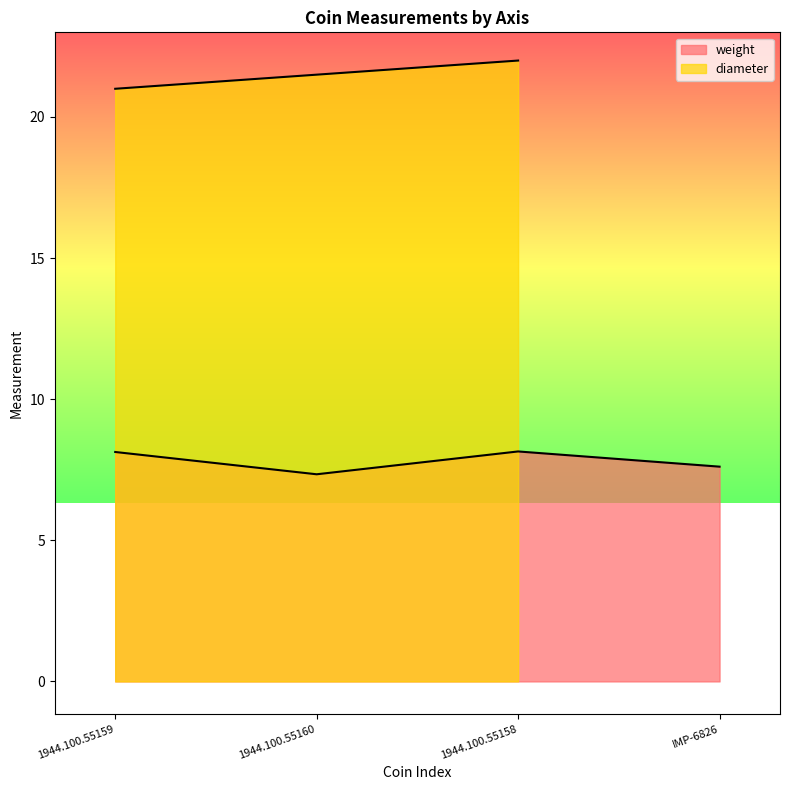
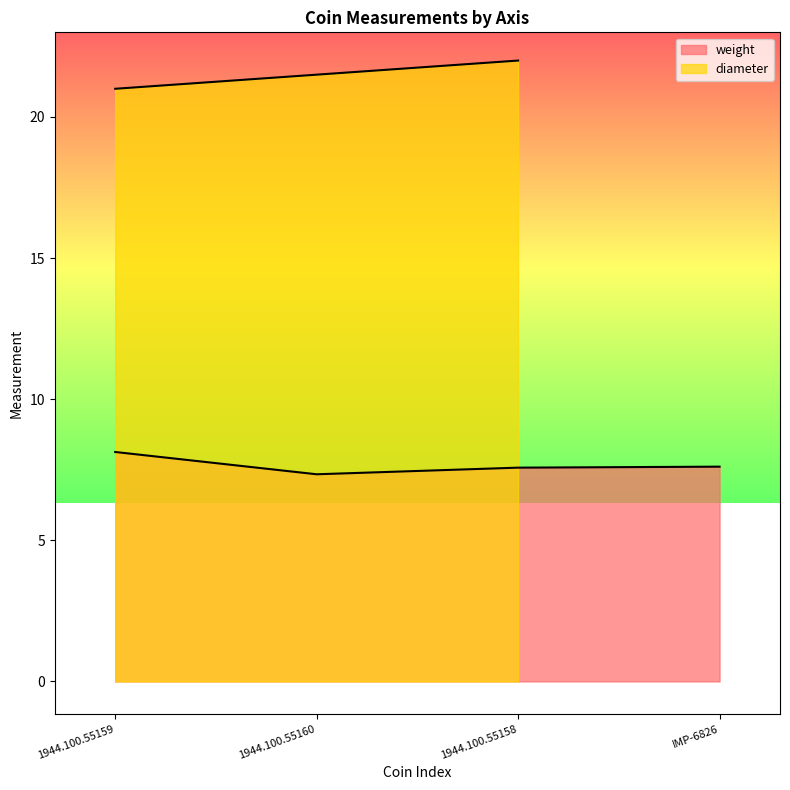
  {
    "weight": {
      "1944.100.55159": 8.1,
      "1944.100.55160": 7.3,
-     "1944.100.55158": 8.1,
+     "1944.100.55158": 7.6,
      "IMP-6826": 7.6
    },
    "diameter": {
      "1944.100.55159": 21.0,
      "1944.100.55160": 21.5,
      "1944.100.55158": 22.0
    }
  }
